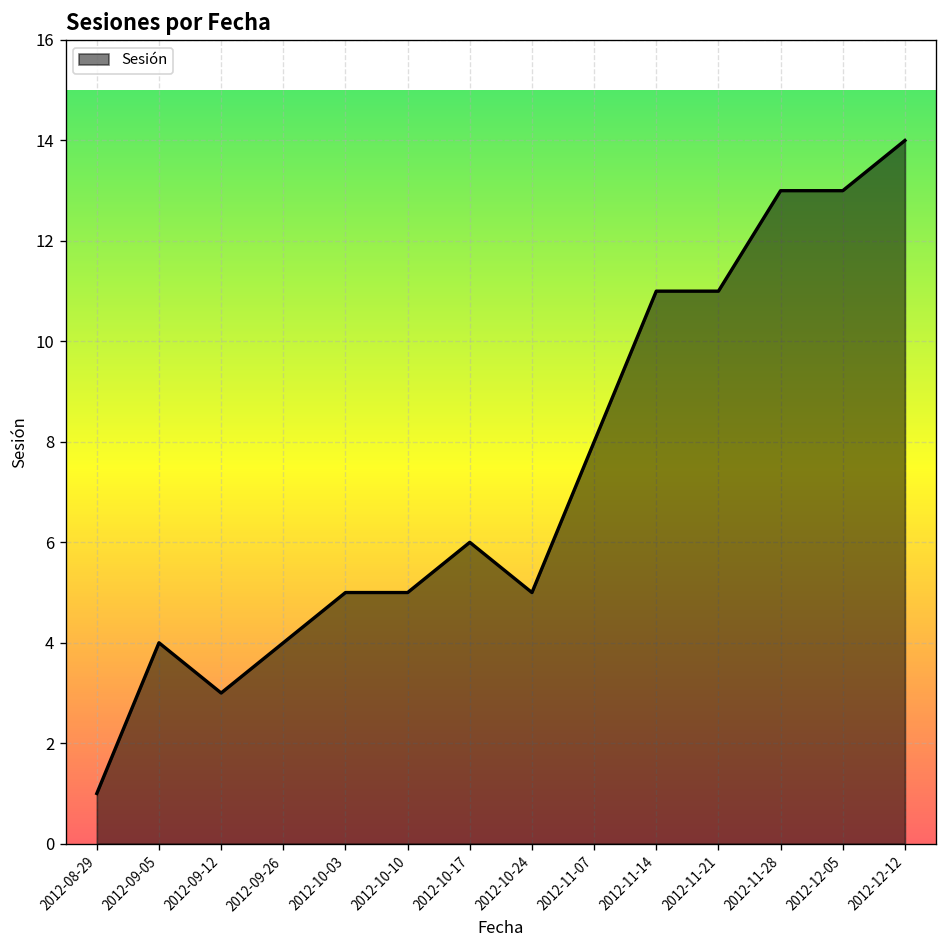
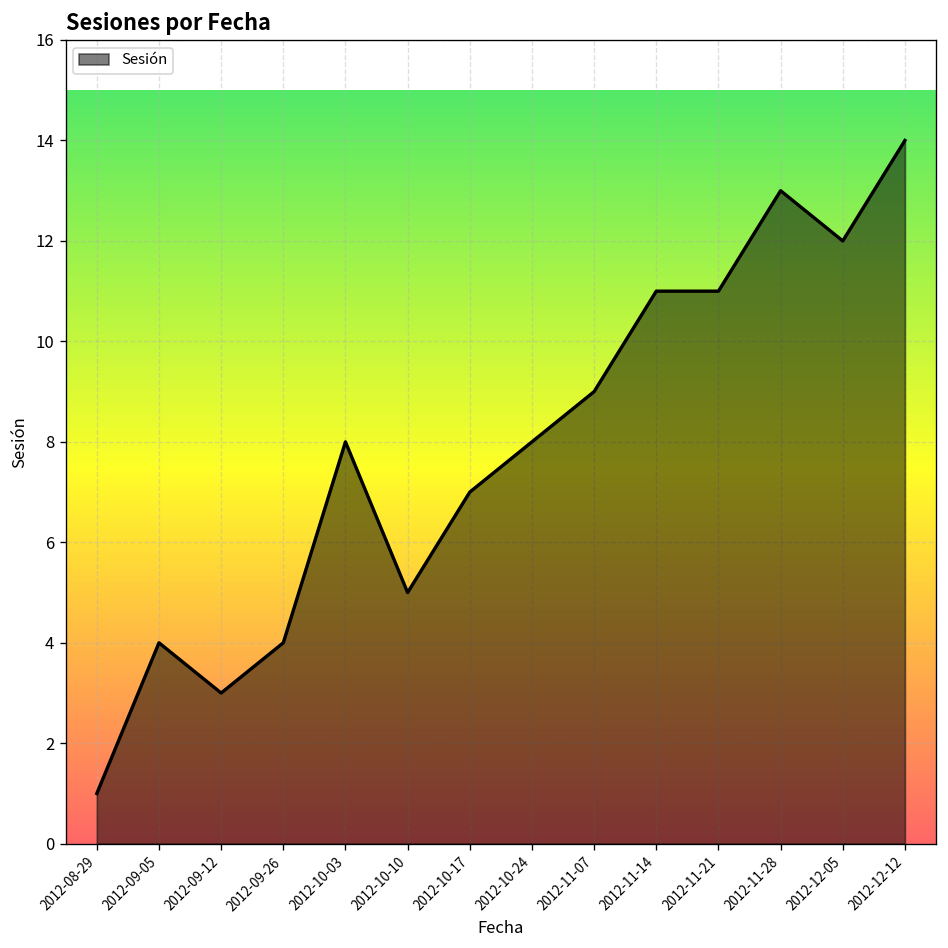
  {
    "2012-08-29": 1,
    "2012-09-05": 4,
    "2012-09-12": 3,
    "2012-09-26": 4,
-   "2012-10-03": 5,
+   "2012-10-03": 8,
    "2012-10-10": 5,
-   "2012-10-17": 6,
-   "2012-10-24": 5,
-   "2012-11-07": 8,
+   "2012-10-17": 7,
+   "2012-10-24": 8,
+   "2012-11-07": 9,
    "2012-11-14": 11,
    "2012-11-21": 11,
    "2012-11-28": 13,
-   "2012-12-05": 13,
+   "2012-12-05": 12,
    "2012-12-12": 14
  }
